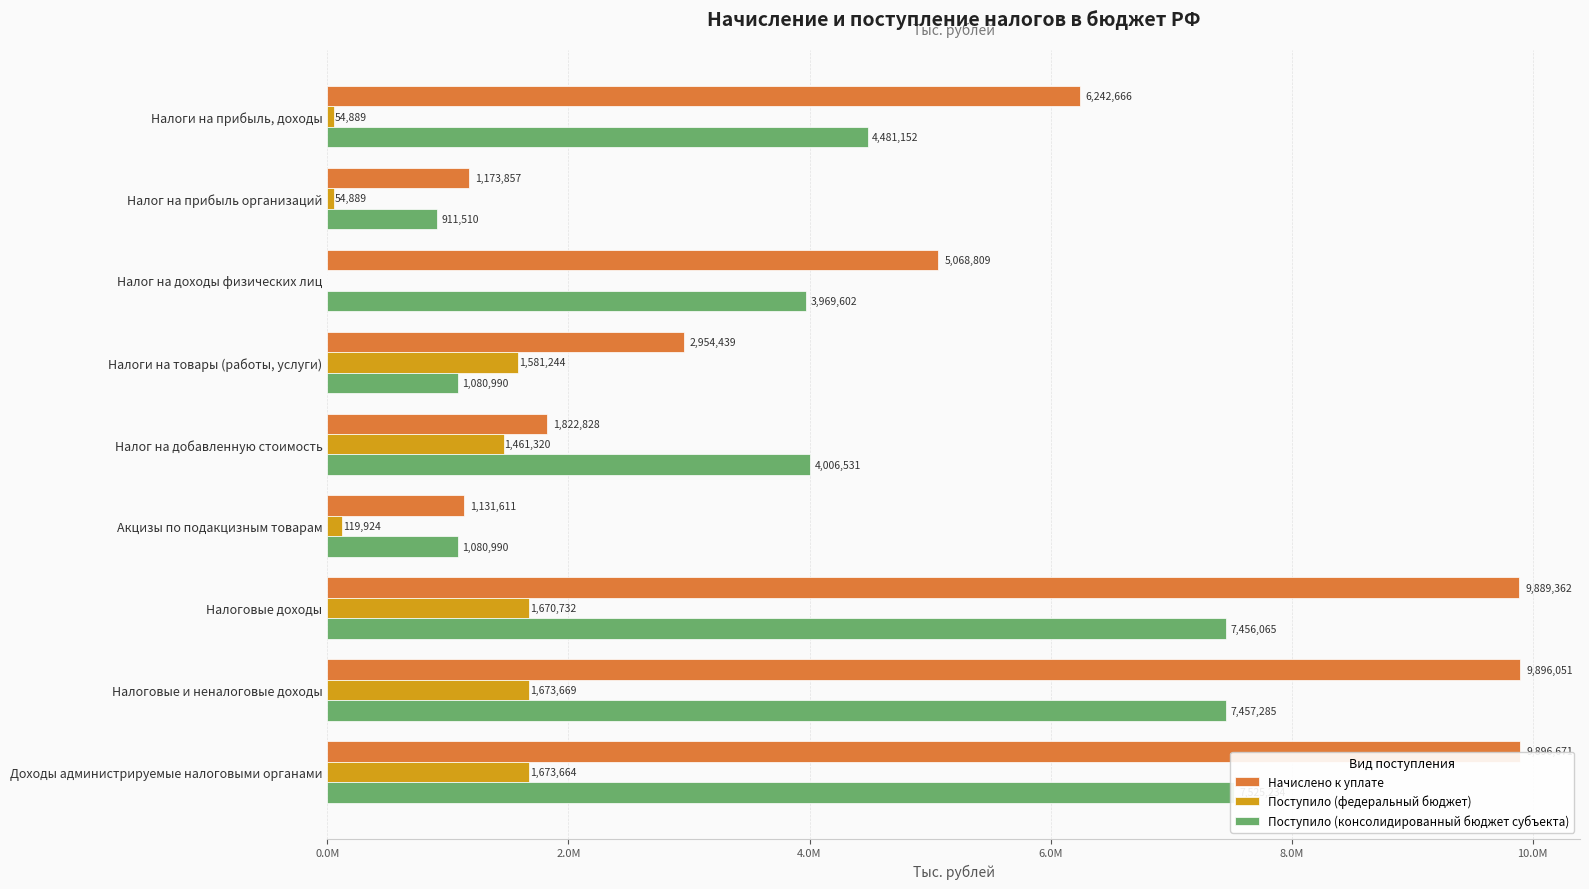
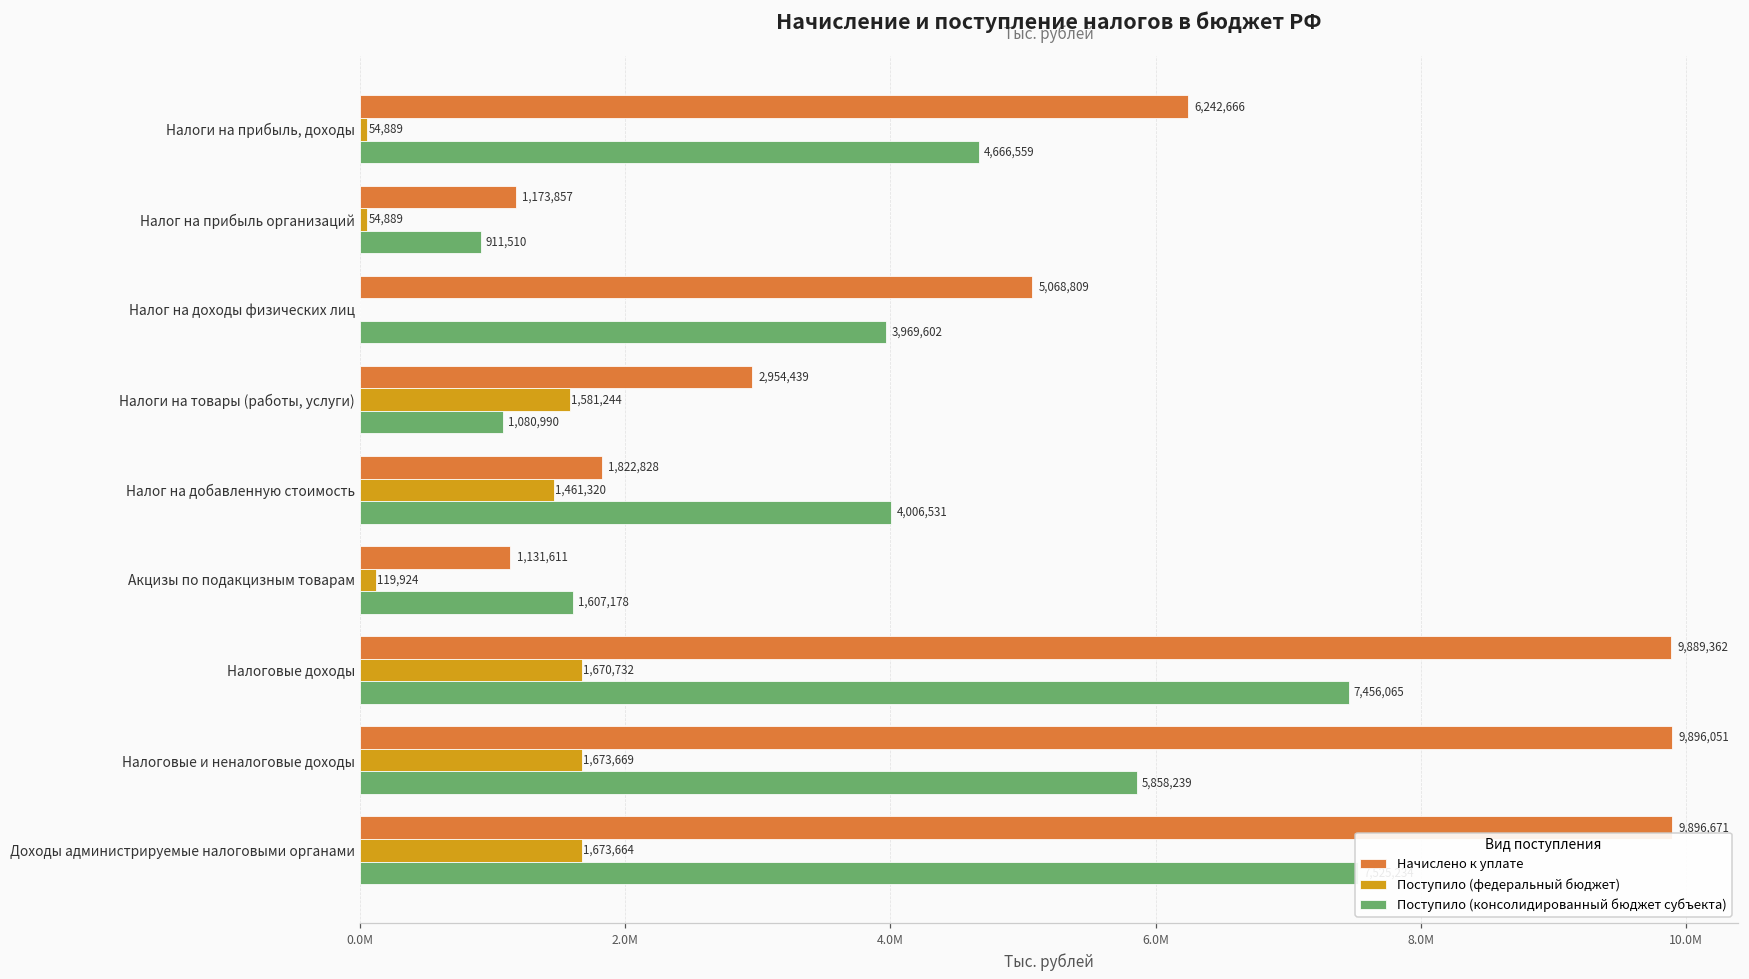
  {
    "Поступило (консолидированный бюджет субъекта)": {
-     "Налоги на прибыль, доходы": "4,481,152",
+     "Налоги на прибыль, доходы": "4,666,559",
      "Налог на прибыль организаций": "911,510",
      "Налог на доходы физических лиц": "3,969,602",
      "Налоги на товары (работы, услуги)": "1,080,990",
      "Налог на добавленную стоимость": "4,006,531",
-     "Акцизы по подакцизным товарам": "1,080,990",
+     "Акцизы по подакцизным товарам": "1,607,178",
      "Налоговые доходы": "7,456,065",
-     "Налоговые и неналоговые доходы": "7,457,285"
+     "Налоговые и неналоговые доходы": "5,858,239"
    }
  }
